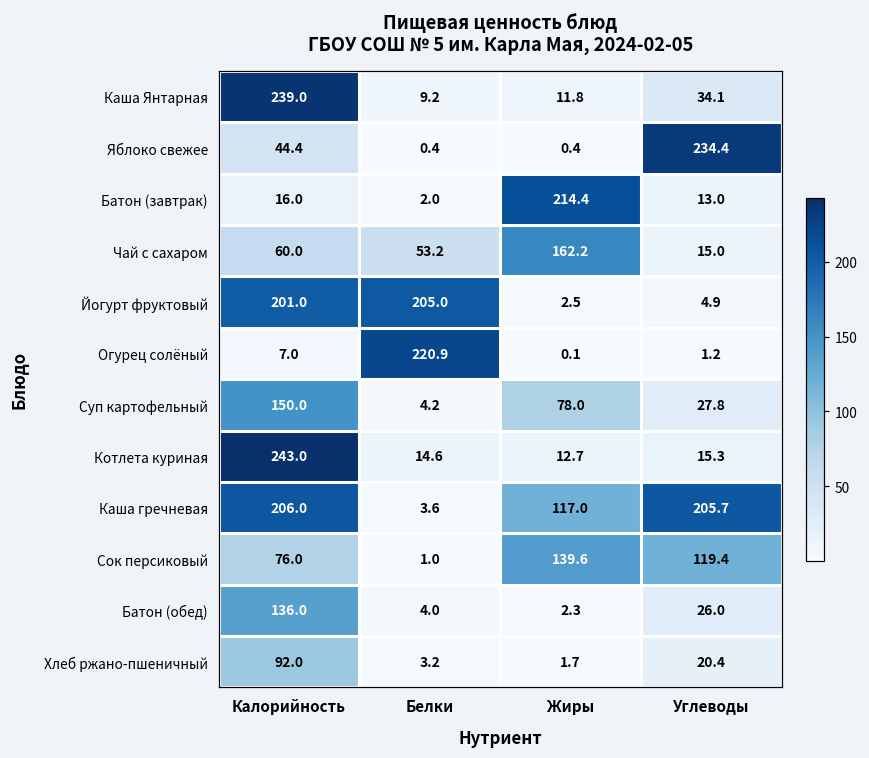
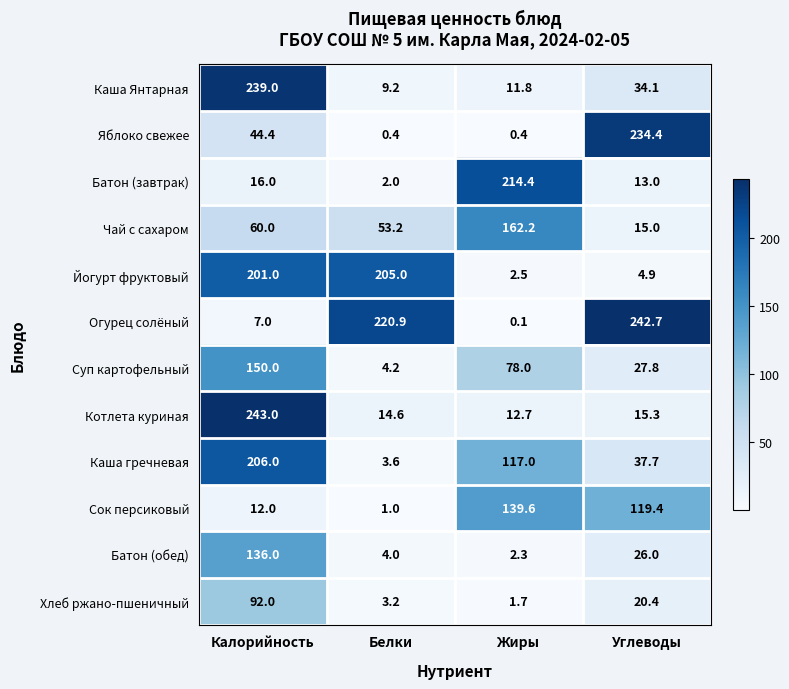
  {
    "Каша Янтарная": {
      "Калорийность": 239.0,
      "Белки": 9.2,
      "Жиры": 11.8,
      "Углеводы": 34.1
    },
    "Яблоко свежее": {
      "Калорийность": 44.4,
      "Белки": 0.4,
      "Жиры": 0.4,
      "Углеводы": 234.4
    },
    "Батон (завтрак)": {
      "Калорийность": 16.0,
      "Белки": 2.0,
      "Жиры": 214.4,
      "Углеводы": 13.0
    },
    "Чай с сахаром": {
      "Калорийность": 60.0,
      "Белки": 53.2,
      "Жиры": 162.2,
      "Углеводы": 15.0
    },
    "Йогурт фруктовый": {
      "Калорийность": 201.0,
      "Белки": 205.0,
      "Жиры": 2.5,
      "Углеводы": 4.9
    },
    "Огурец солёный": {
      "Калорийность": 7.0,
      "Белки": 220.9,
      "Жиры": 0.1,
-     "Углеводы": 1.2
+     "Углеводы": 242.7
    },
    "Суп картофельный": {
      "Калорийность": 150.0,
      "Белки": 4.2,
      "Жиры": 78.0,
      "Углеводы": 27.8
    },
    "Котлета куриная": {
      "Калорийность": 243.0,
      "Белки": 14.6,
      "Жиры": 12.7,
      "Углеводы": 15.3
    },
    "Каша гречневая": {
      "Калорийность": 206.0,
      "Белки": 3.6,
      "Жиры": 117.0,
-     "Углеводы": 205.7
+     "Углеводы": 37.7
    },
    "Сок персиковый": {
-     "Калорийность": 76.0,
+     "Калорийность": 12.0,
      "Белки": 1.0,
      "Жиры": 139.6,
      "Углеводы": 119.4
    },
    "Батон (обед)": {
      "Калорийность": 136.0,
      "Белки": 4.0,
      "Жиры": 2.3,
      "Углеводы": 26.0
    },
    "Хлеб ржано-пшеничный": {
      "Калорийность": 92.0,
      "Белки": 3.2,
      "Жиры": 1.7,
      "Углеводы": 20.4
    }
  }
